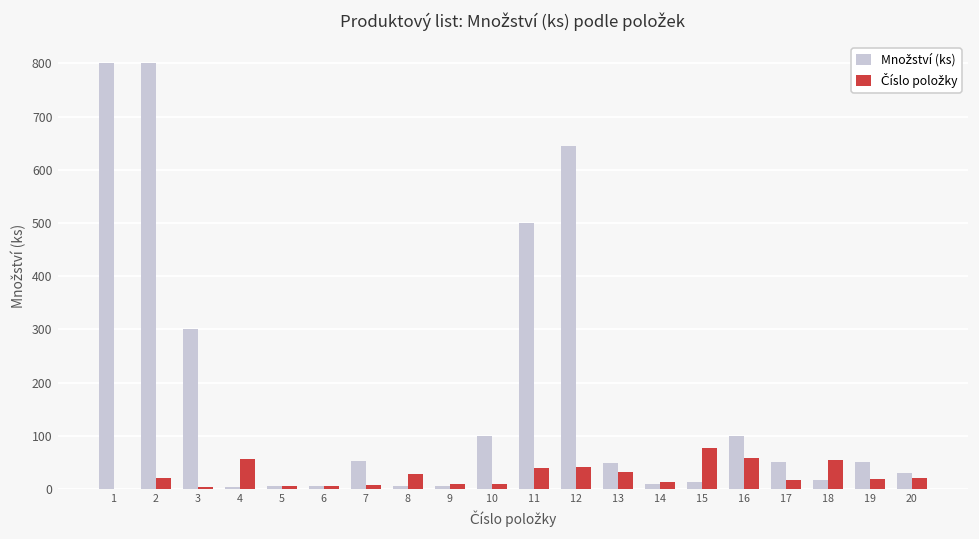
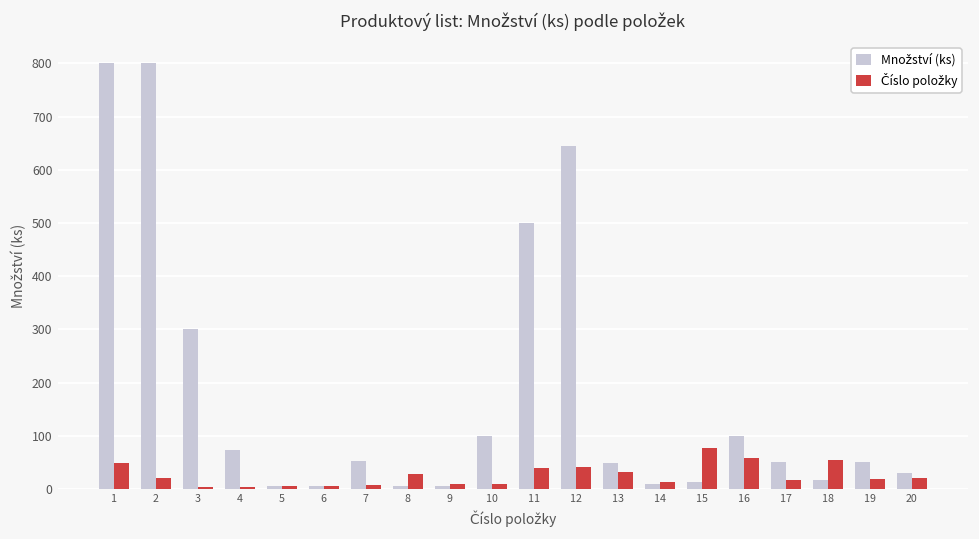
  {
    "Množství (ks)": {
      "1": 800,
      "2": 800,
      "3": 300,
-     "4": 0,
+     "4": 70,
      "7": 50,
      "8": 10,
      "10": 100,
      "11": 500,
      "12": 650,
      "13": 50,
      "14": 10,
      "15": 10,
      "16": 100,
      "17": 50,
      "18": 20,
      "19": 50,
      "20": 30
    },
    "Číslo položky": {
-     "1": 0,
+     "1": 50,
      "2": 20,
-     "4": 60,
+     "4": 0,
      "6": 10,
      "7": 10,
      "8": 30,
      "9": 10,
      "10": 10,
      "11": 40,
      "12": 40,
      "13": 30,
      "14": 10,
      "15": 80,
      "16": 60,
      "17": 20,
      "18": 50,
      "19": 20,
      "20": 20
    }
  }
